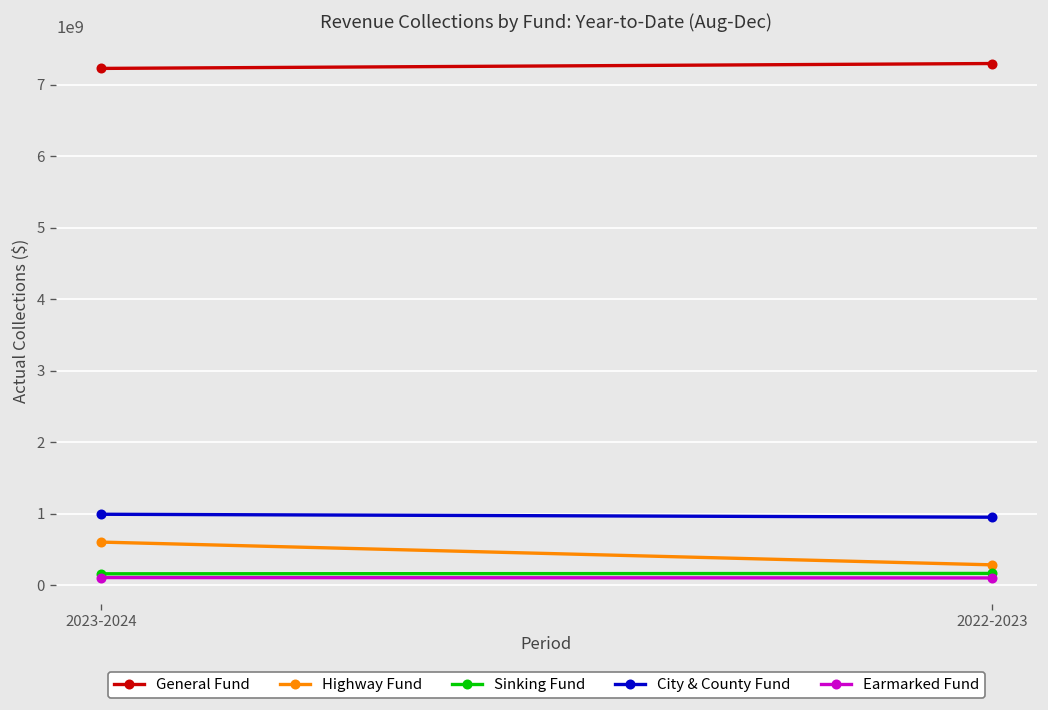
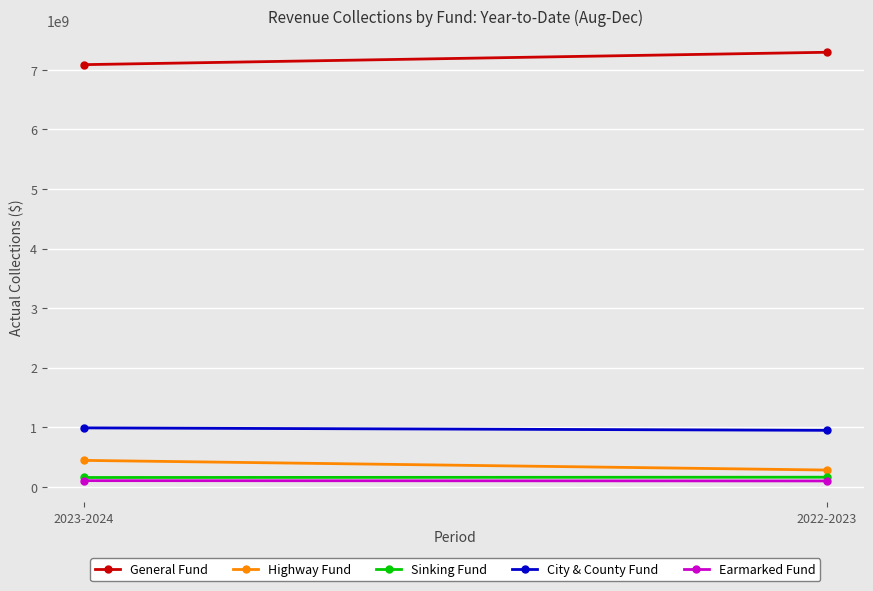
  {
    "General Fund": {
-     "2023-2024": 7200000000,
+     "2023-2024": 7100000000,
      "2022-2023": 7300000000
    },
    "Highway Fund": {
-     "2023-2024": 600000000,
+     "2023-2024": 400000000,
      "2022-2023": 300000000
    },
    "Sinking Fund": {
      "2023-2024": 200000000,
      "2022-2023": 200000000
    },
    "City & County Fund": {
      "2023-2024": 1000000000,
      "2022-2023": 900000000
    },
    "Earmarked Fund": {
      "2023-2024": 100000000,
      "2022-2023": 100000000
    }
  }
